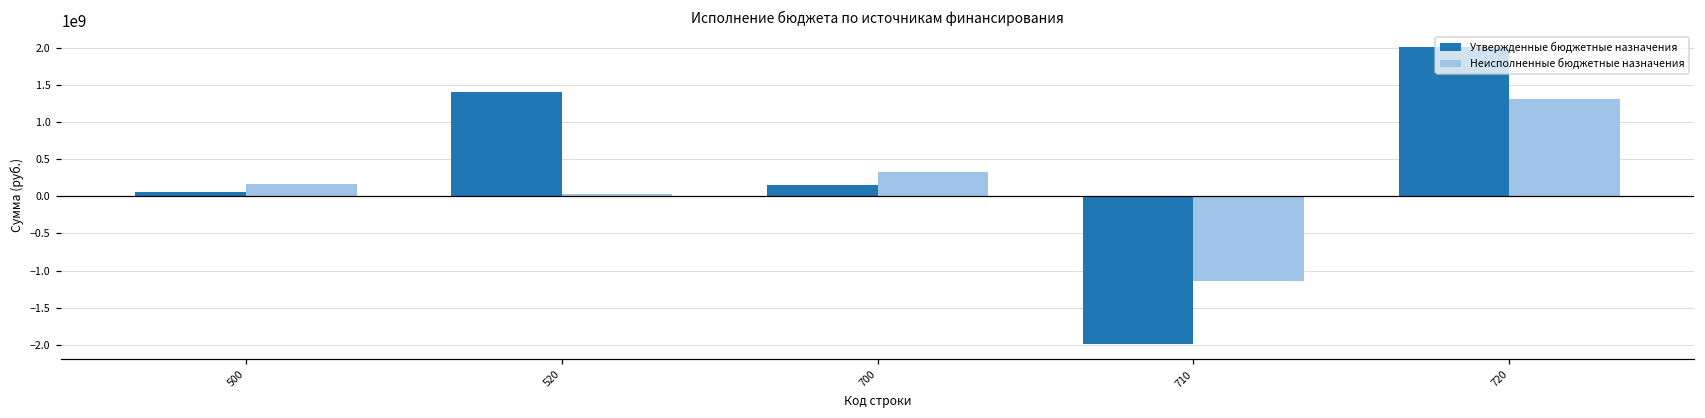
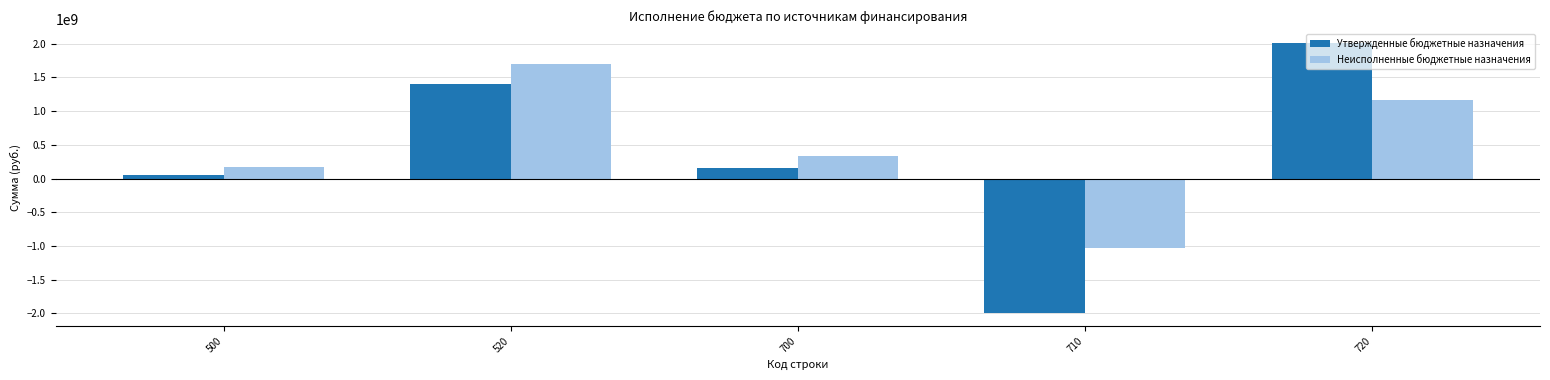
  {
    "Утвержденные бюджетные назначения": {
      "500": 100000000,
      "520": 1400000000,
      "700": 200000000,
      "710": -2000000000
    },
    "Неисполненные бюджетные назначения": {
      "500": 200000000,
-     "520": 0,
+     "520": 1700000000,
      "700": 300000000,
-     "710": -1100000000,
-     "720": 1300000000
+     "710": -1000000000,
+     "720": 1200000000
    }
  }
